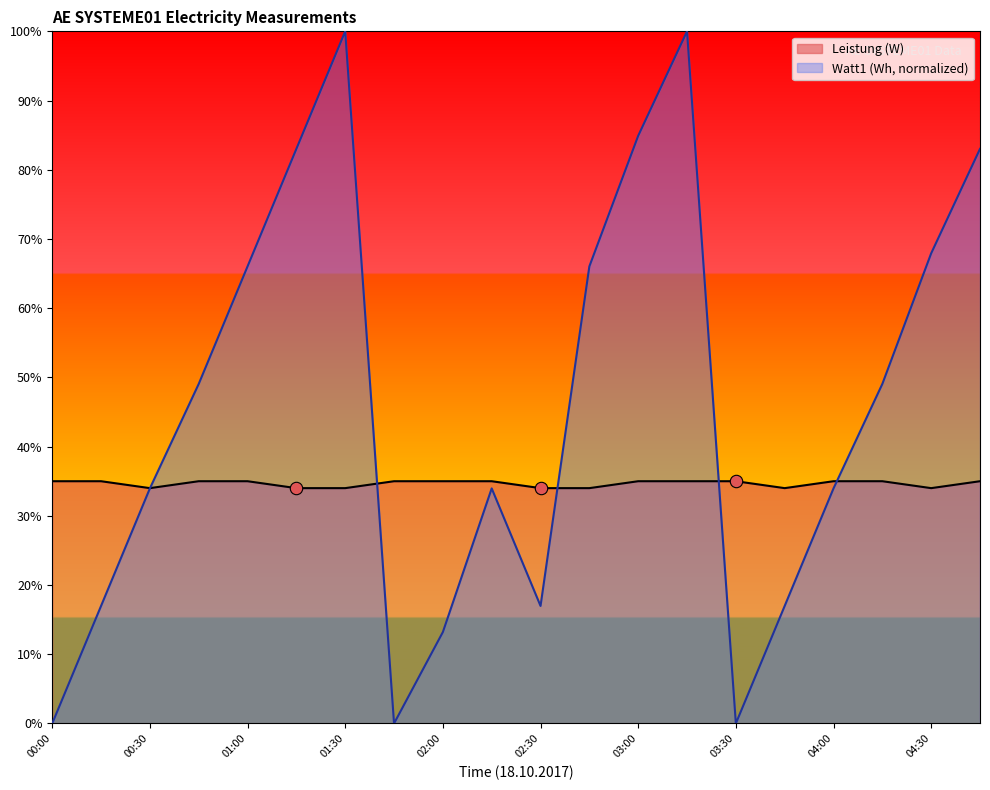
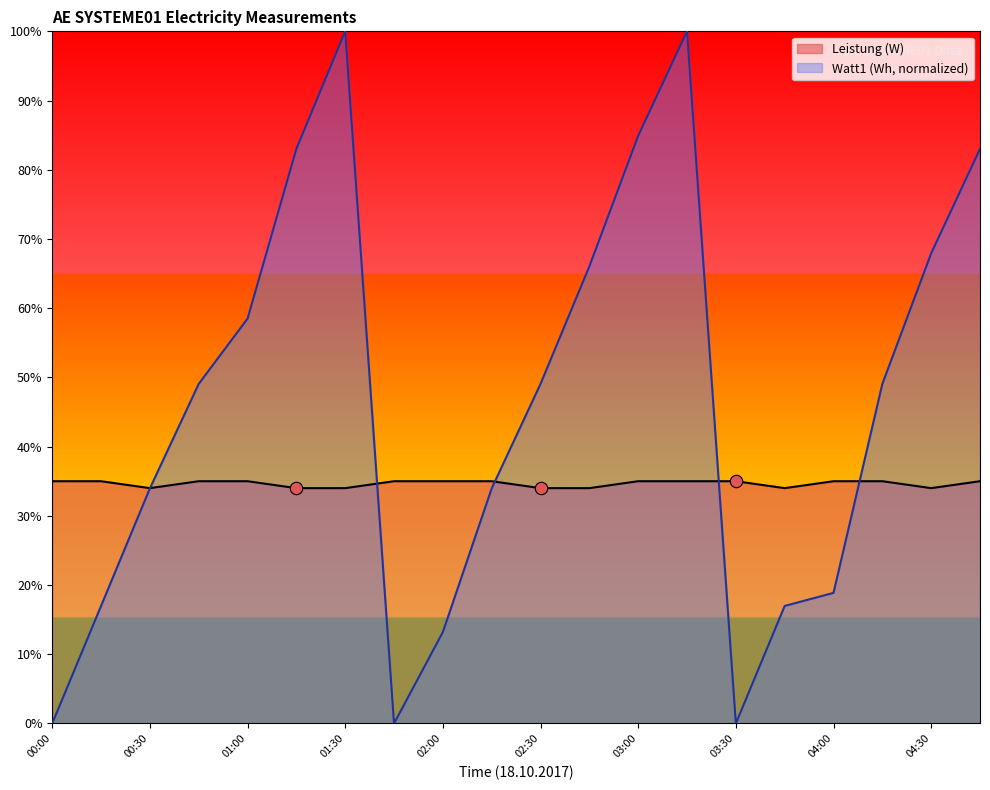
  {
    "Watt1 (Wh, normalized)": {
      "00:00": "0%",
-     "01:00": "66%",
+     "01:00": "58%",
      "01:30": "100%",
      "02:00": "13%",
-     "02:30": "17%",
+     "02:30": "49%",
      "03:00": "85%",
      "03:30": "0%",
-     "04:00": "34%",
+     "04:00": "19%",
      "04:30": "68%"
    }
  }
